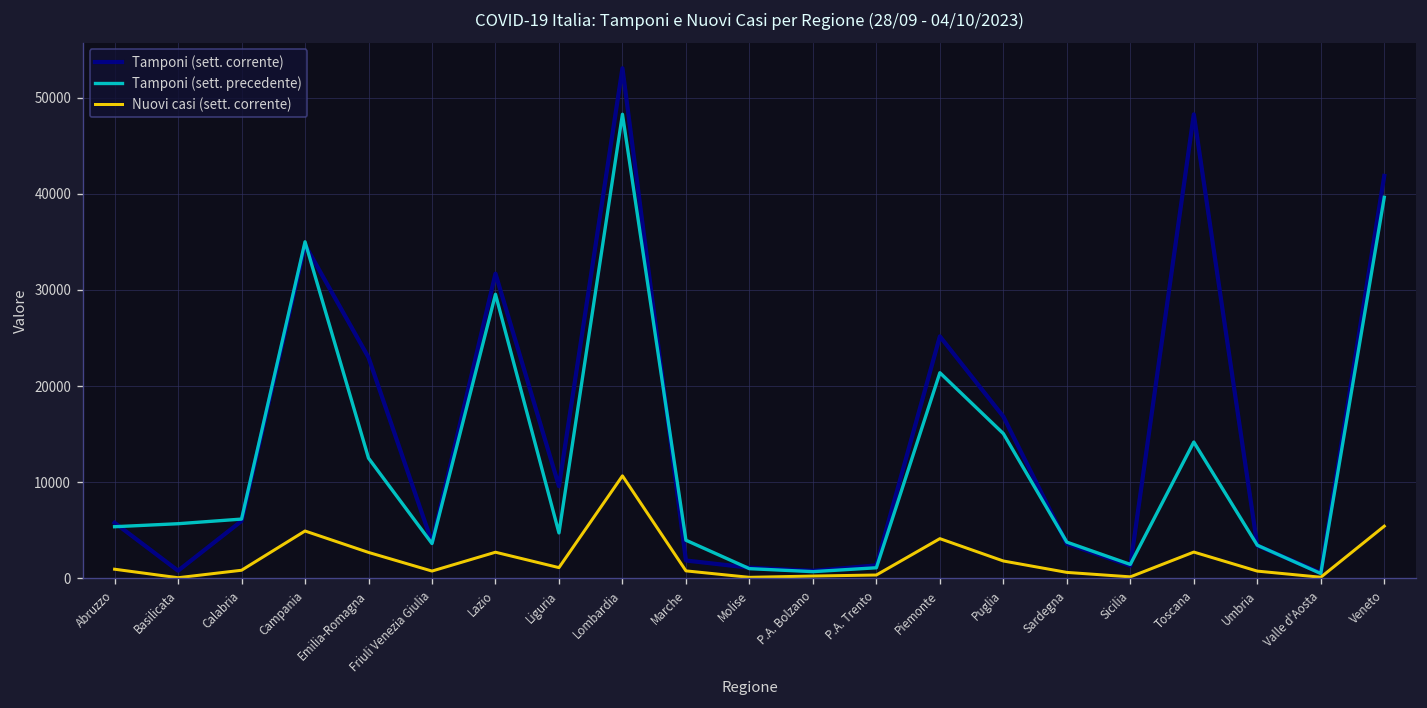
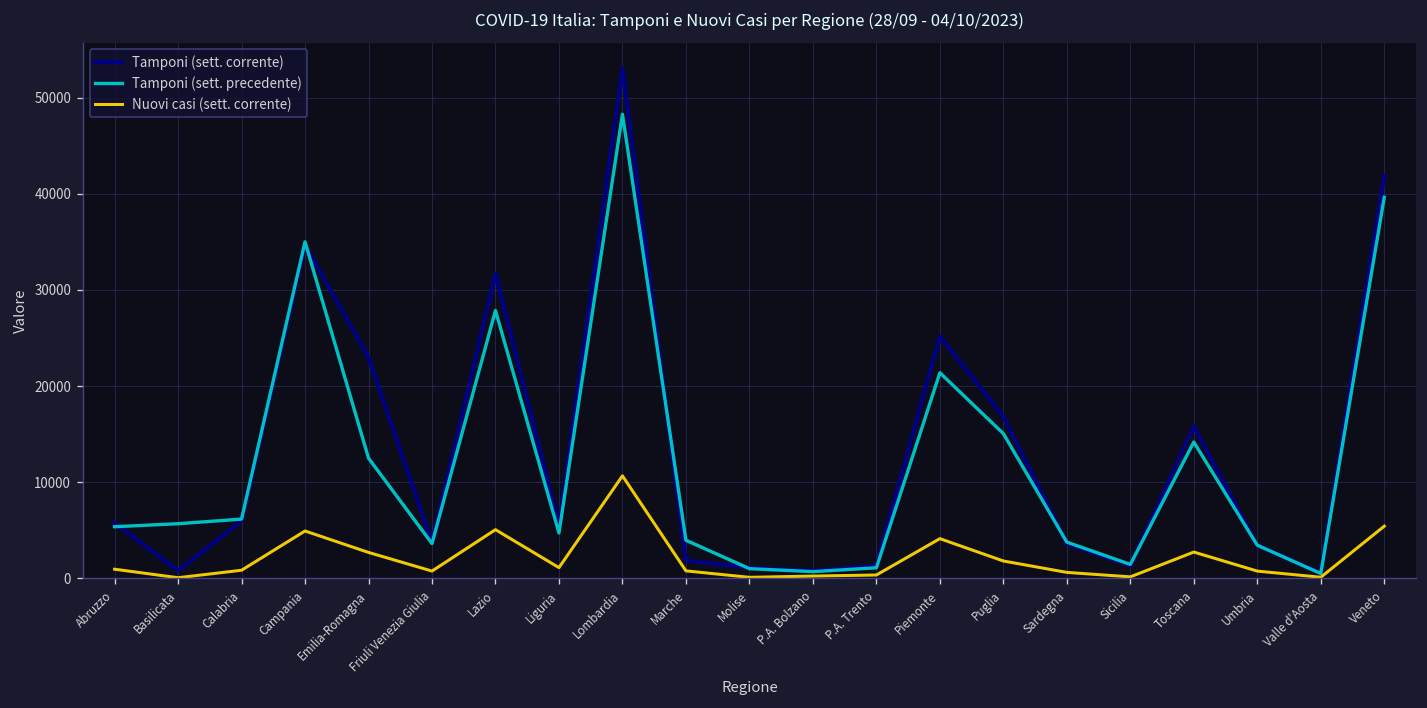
  {
    "Tamponi (sett. corrente)": {
      "Abruzzo": 6000,
      "Basilicata": 1000,
      "Emilia-Romagna": 23000,
      "Lazio": 32000,
-     "Liguria": 10000,
+     "Liguria": 5000,
      "Lombardia": 53000,
      "Marche": 2000,
      "Piemonte": 25000,
      "Puglia": 17000,
-     "Toscana": 48000,
+     "Toscana": 16000,
      "Veneto": 42000
    },
    "Tamponi (sett. precedente)": {
      "Abruzzo": 5000,
      "Basilicata": 6000,
      "Emilia-Romagna": 13000,
-     "Lazio": 30000,
+     "Lazio": 28000,
      "Liguria": 5000,
      "Lombardia": 48000,
      "Marche": 4000,
      "Piemonte": 21000,
      "Puglia": 15000,
      "Toscana": 14000,
      "Veneto": 40000
    },
    "Nuovi casi (sett. corrente)": {
      "Abruzzo": 1000,
      "Basilicata": 0,
      "Calabria": 1000,
      "Campania": 5000,
      "Emilia-Romagna": 3000,
      "Friuli Venezia Giulia": 1000,
-     "Lazio": 3000,
+     "Lazio": 5000,
      "Liguria": 1000,
      "Lombardia": 11000,
      "Marche": 1000,
      "Molise": 0,
      "P.A. Bolzano": 0,
      "P.A. Trento": 0,
      "Piemonte": 4000,
      "Puglia": 2000,
      "Sardegna": 1000,
      "Sicilia": 0,
      "Toscana": 3000,
      "Umbria": 1000,
      "Valle d'Aosta": 0,
      "Veneto": 5000
    }
  }
